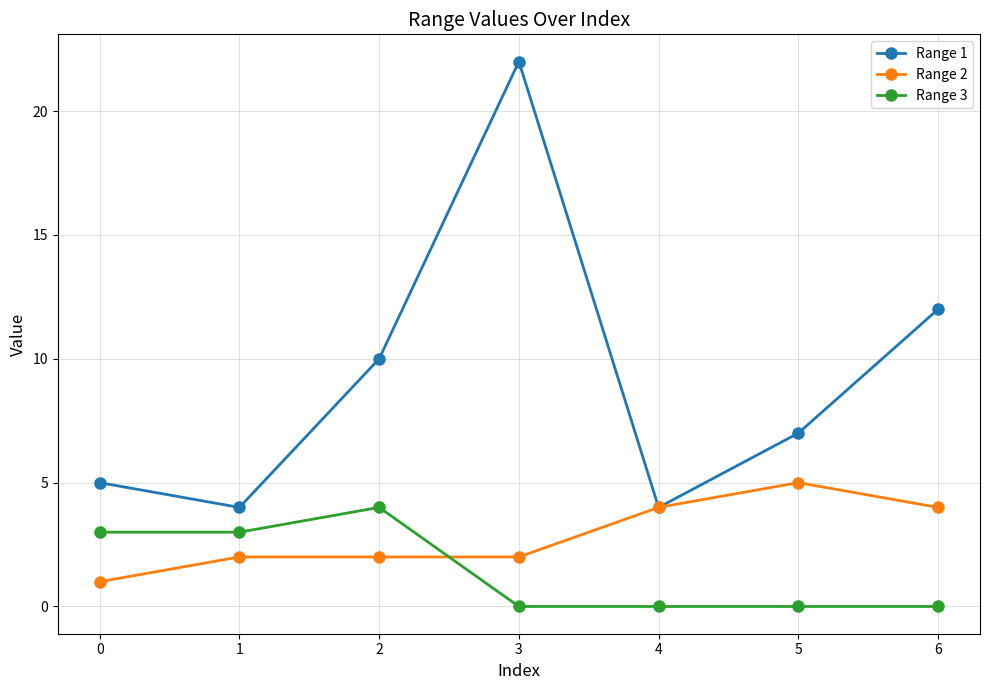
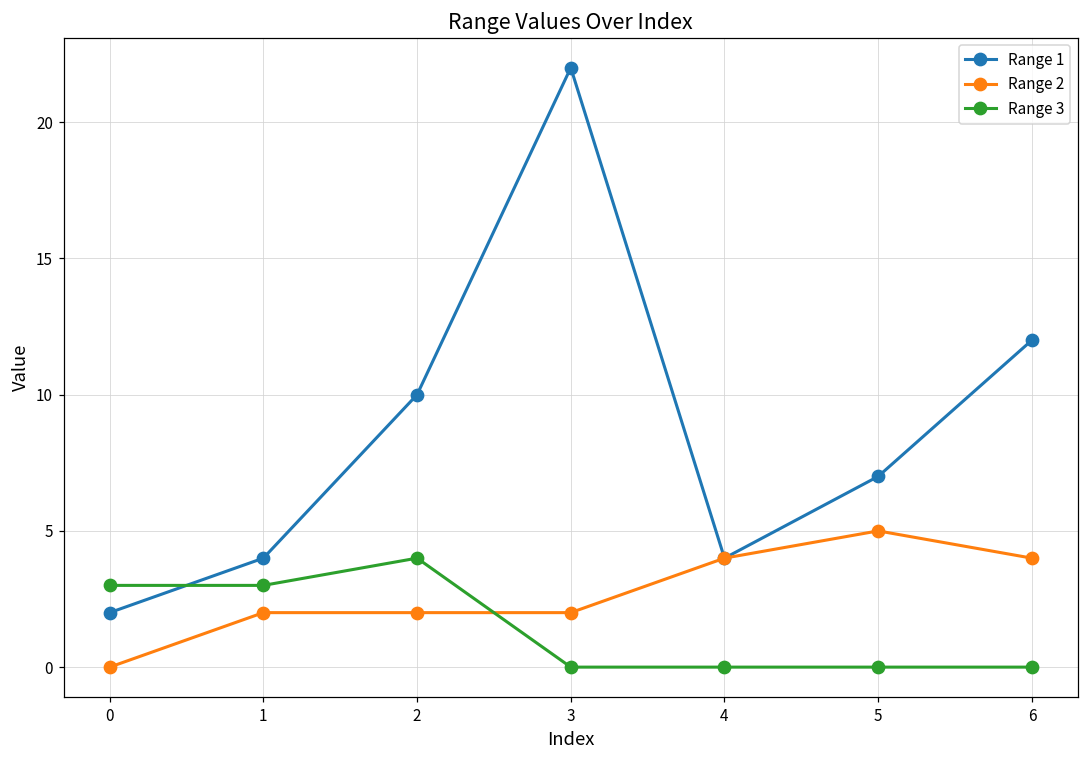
  {
    "Range 1": {
-     "0": 5,
+     "0": 2,
      "1": 4,
      "2": 10,
      "3": 22,
      "5": 7,
      "6": 12
    },
    "Range 2": {
-     "0": 1,
+     "0": 0,
      "1": 2,
      "2": 2,
      "3": 2,
      "5": 5,
      "6": 4
    },
    "Range 3": {
      "0": 3,
      "1": 3,
      "2": 4,
      "3": 0,
      "4": 0,
      "5": 0,
      "6": 0
    }
  }
